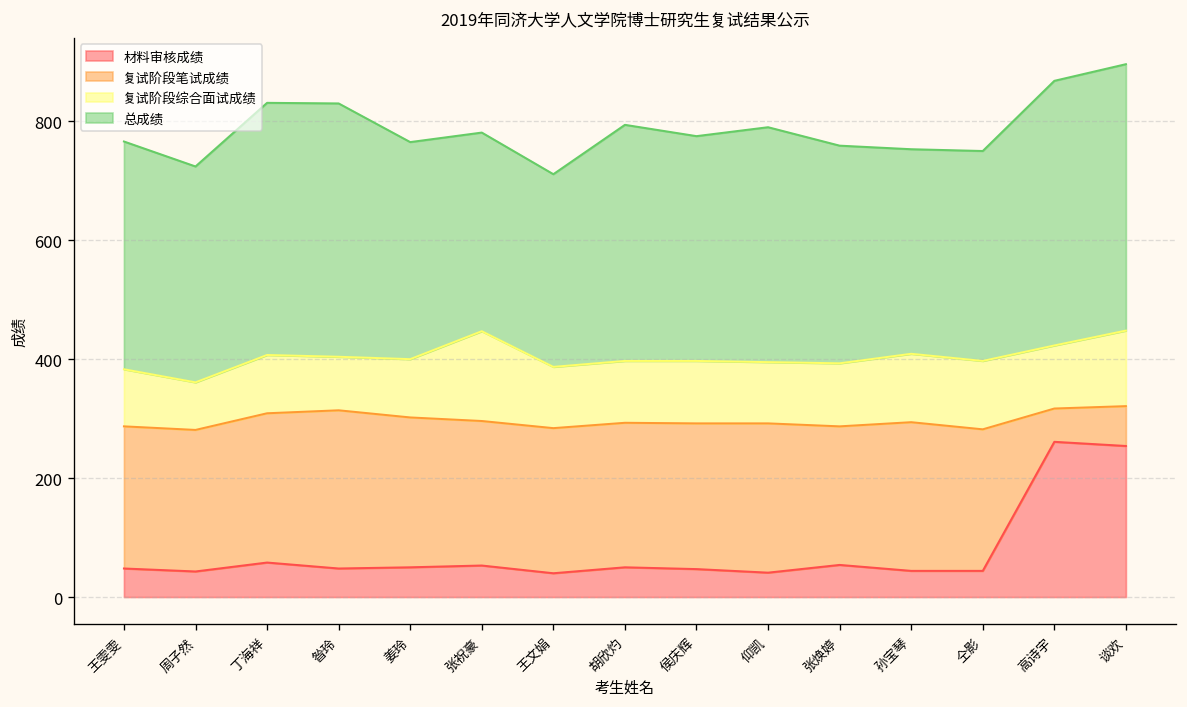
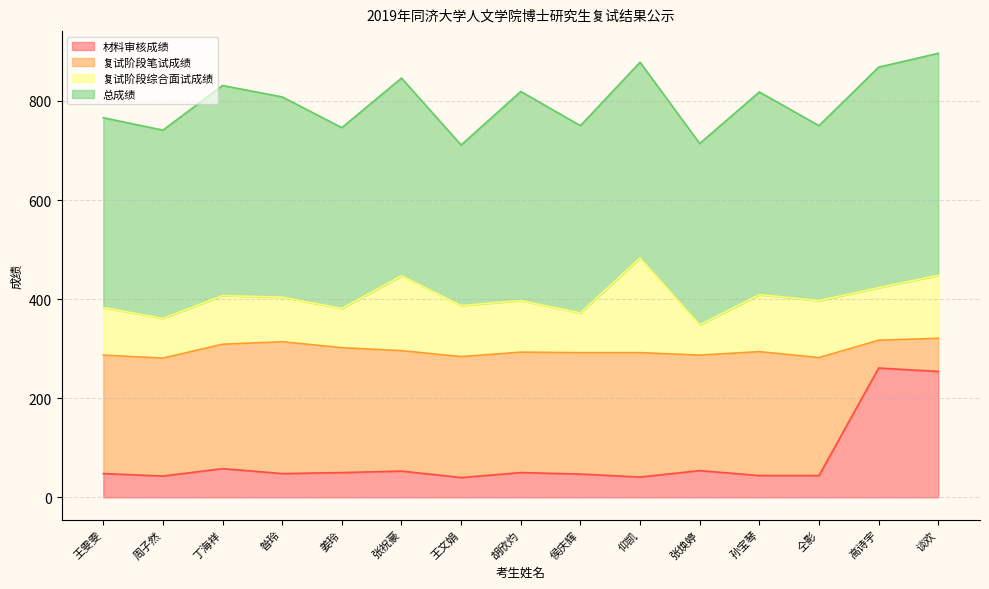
  {
    "复试阶段综合面试成绩": {
      "王雯雯": 100,
      "周子然": 80,
      "丁海祥": 100,
      "昝玲": 90,
-     "姜玲": 100,
+     "姜玲": 80,
      "张祝豪": 150,
      "王文娟": 100,
      "胡欣灼": 100,
-     "侯庆辉": 110,
-     "仰凯": 100,
-     "张焕婷": 110,
+     "侯庆辉": 80,
+     "仰凯": 190,
+     "张焕婷": 60,
      "孙宝琴": 120,
      "仝影": 120,
      "高诗宇": 110,
      "谈欢": 130
    },
    "总成绩": {
      "王雯雯": 380,
-     "周子然": 360,
+     "周子然": 380,
      "丁海祥": 420,
-     "昝玲": 430,
+     "昝玲": 400,
      "姜玲": 370,
-     "张祝豪": 330,
+     "张祝豪": 400,
      "王文娟": 320,
-     "胡欣灼": 400,
+     "胡欣灼": 420,
      "侯庆辉": 380,
      "仰凯": 400,
      "张焕婷": 370,
-     "孙宝琴": 340,
+     "孙宝琴": 410,
      "仝影": 350,
      "高诗宇": 450,
      "谈欢": 450
    }
  }
